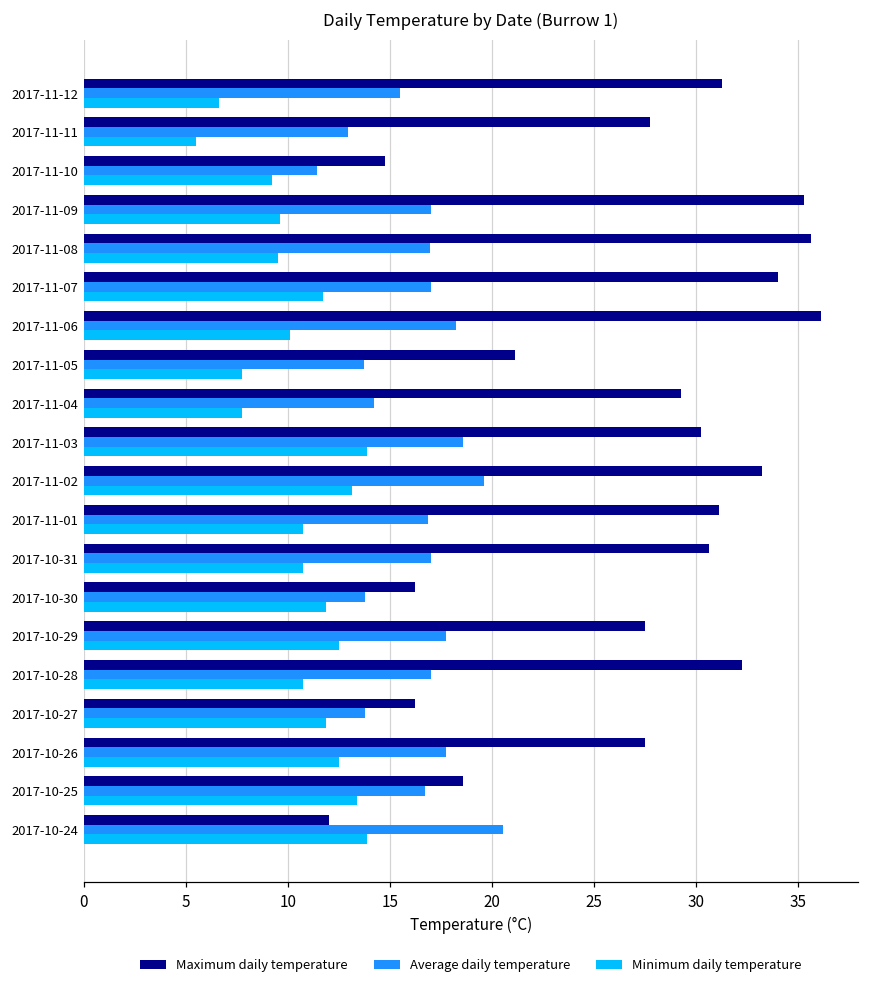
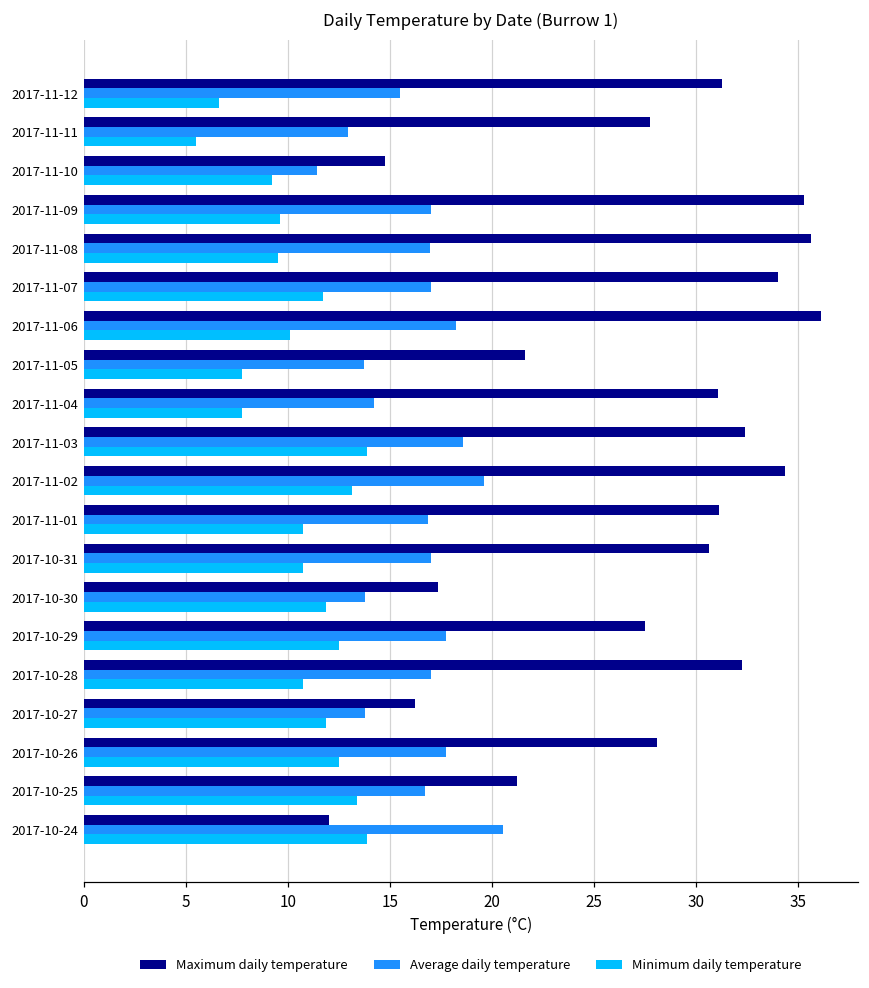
  {
    "Maximum daily temperature": {
      "2017-11-12": 31.3,
      "2017-11-11": 27.8,
      "2017-11-10": 14.8,
      "2017-11-09": 35.3,
      "2017-11-08": 35.6,
      "2017-11-07": 34.0,
      "2017-11-06": 36.1,
-     "2017-11-05": 21.2,
-     "2017-11-04": 29.3,
-     "2017-11-03": 30.3,
-     "2017-11-02": 33.3,
+     "2017-11-05": 21.6,
+     "2017-11-04": 31.1,
+     "2017-11-03": 32.4,
+     "2017-11-02": 34.3,
      "2017-11-01": 31.1,
      "2017-10-31": 30.6,
-     "2017-10-30": 16.3,
+     "2017-10-30": 17.3,
      "2017-10-29": 27.5,
      "2017-10-28": 32.3,
      "2017-10-27": 16.3,
-     "2017-10-26": 27.5,
-     "2017-10-25": 18.6,
+     "2017-10-26": 28.1,
+     "2017-10-25": 21.3,
      "2017-10-24": 12.0
    }
  }
